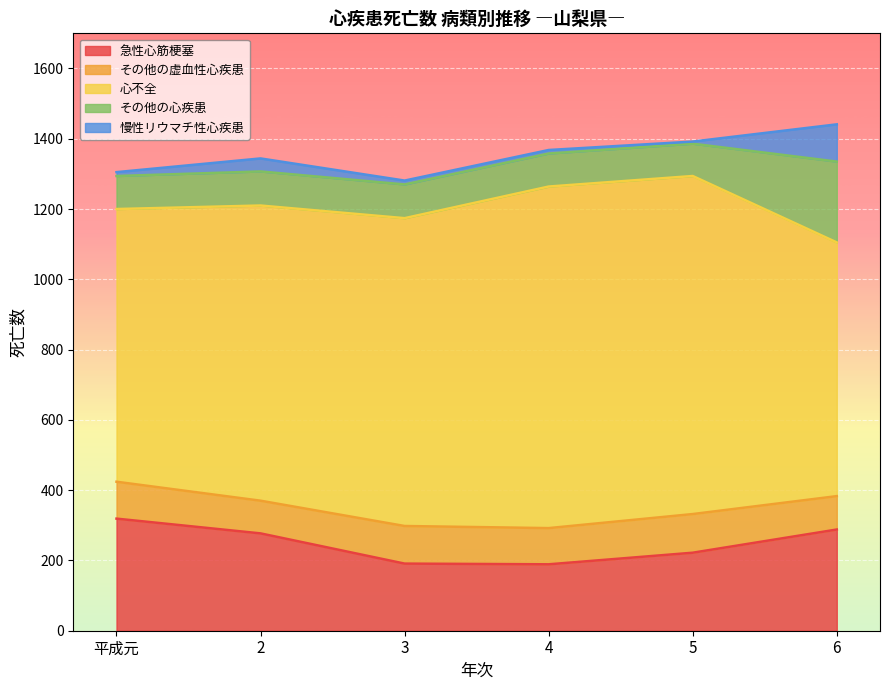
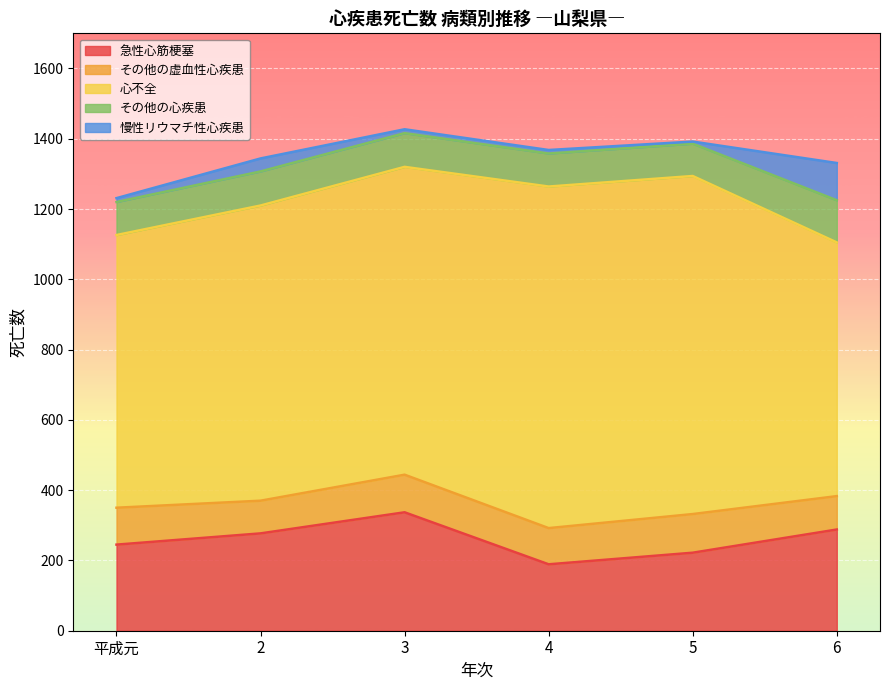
  {
    "急性心筋梗塞": {
-     "平成元": 320,
+     "平成元": 250,
      "2": 280,
-     "3": 190,
+     "3": 340,
      "4": 190,
      "5": 220,
      "6": 290
    },
    "その他の心疾患": {
      "平成元": 90,
      "2": 100,
      "3": 100,
      "4": 90,
-     "6": 230
+     "6": 120
    },
    "慢性リウマチ性心疾患": {
      "平成元": 10,
      "2": 40,
      "3": 10,
      "4": 10,
      "6": 110
    }
  }
